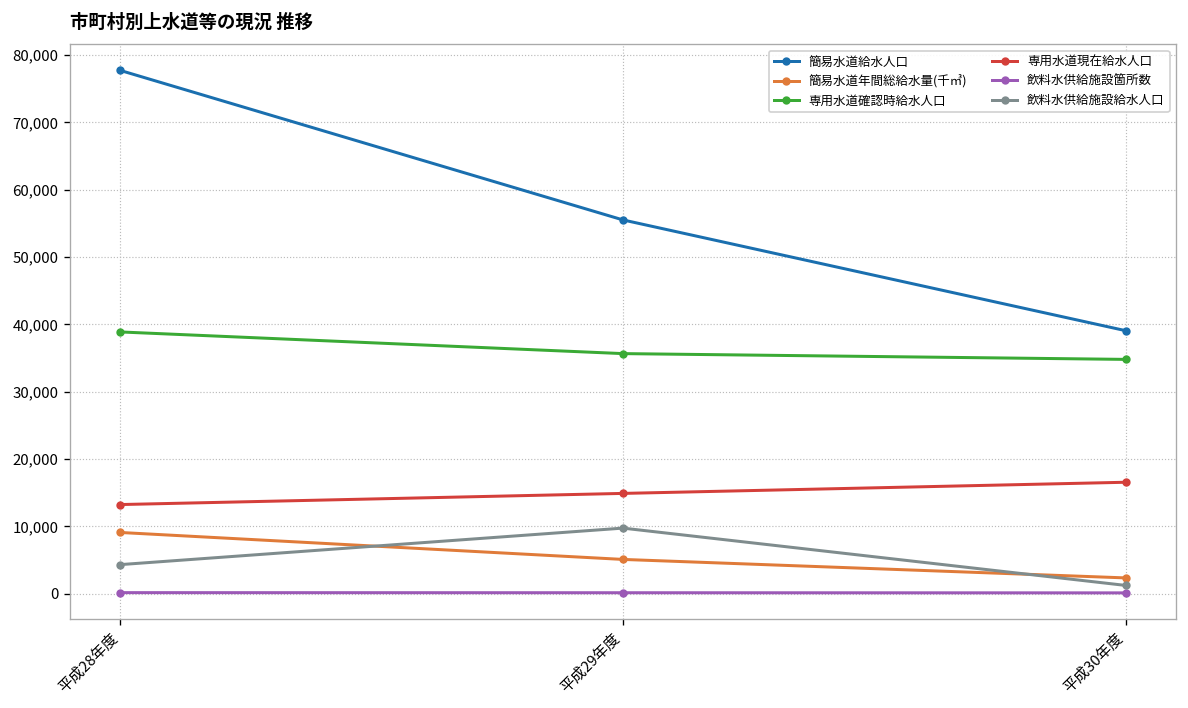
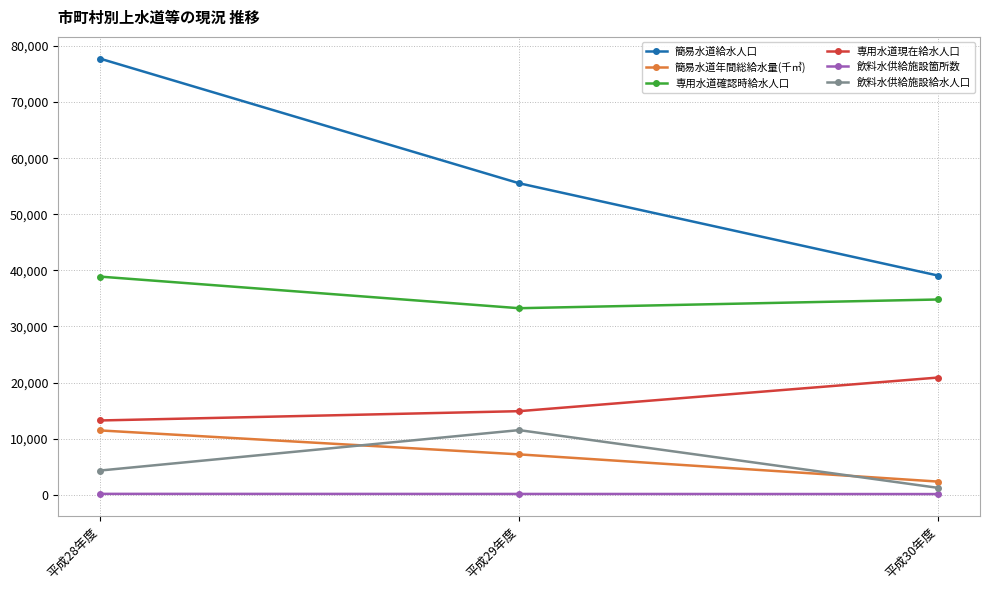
  {
    "簡易水道給水人口": {
      "平成28年度": "78,000",
      "平成29年度": "56,000",
      "平成30年度": "39,000"
    },
    "簡易水道年間総給水量(千㎥)": {
-     "平成28年度": "9,000",
-     "平成29年度": "5,000",
+     "平成28年度": "11,000",
+     "平成29年度": "7,000",
      "平成30年度": "2,000"
    },
    "専用水道確認時給水人口": {
      "平成28年度": "39,000",
-     "平成29年度": "36,000",
+     "平成29年度": "33,000",
      "平成30年度": "35,000"
    },
    "専用水道現在給水人口": {
      "平成28年度": "13,000",
      "平成29年度": "15,000",
-     "平成30年度": "17,000"
+     "平成30年度": "21,000"
    },
    "飲料水供給施設箇所数": {
      "平成28年度": "0",
      "平成29年度": "0",
      "平成30年度": "0"
    },
    "飲料水供給施設給水人口": {
      "平成28年度": "4,000",
-     "平成29年度": "10,000",
+     "平成29年度": "12,000",
      "平成30年度": "1,000"
    }
  }
